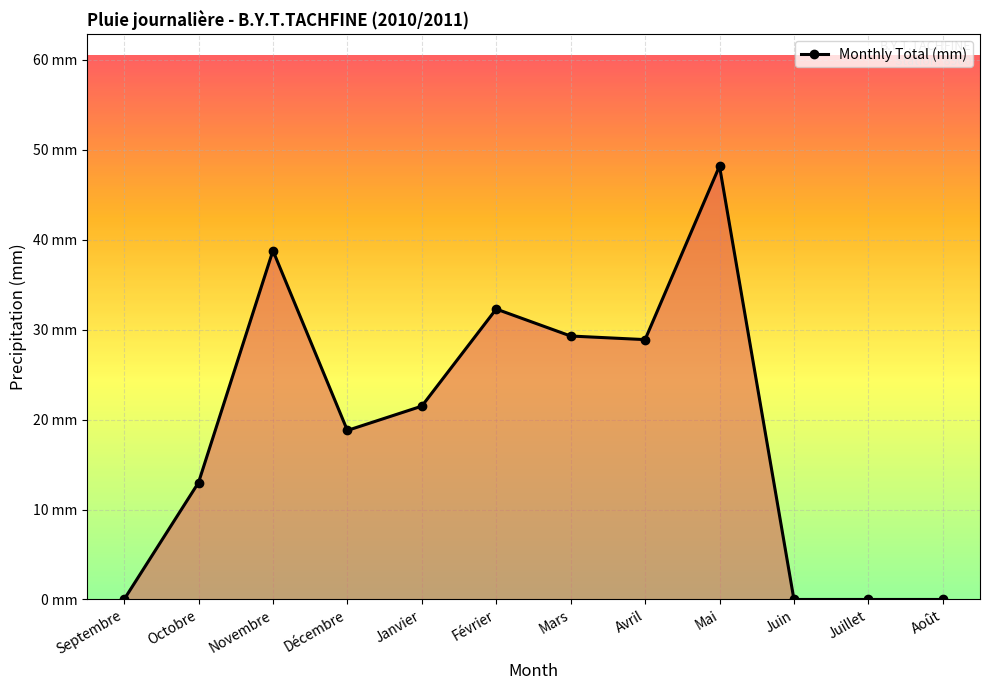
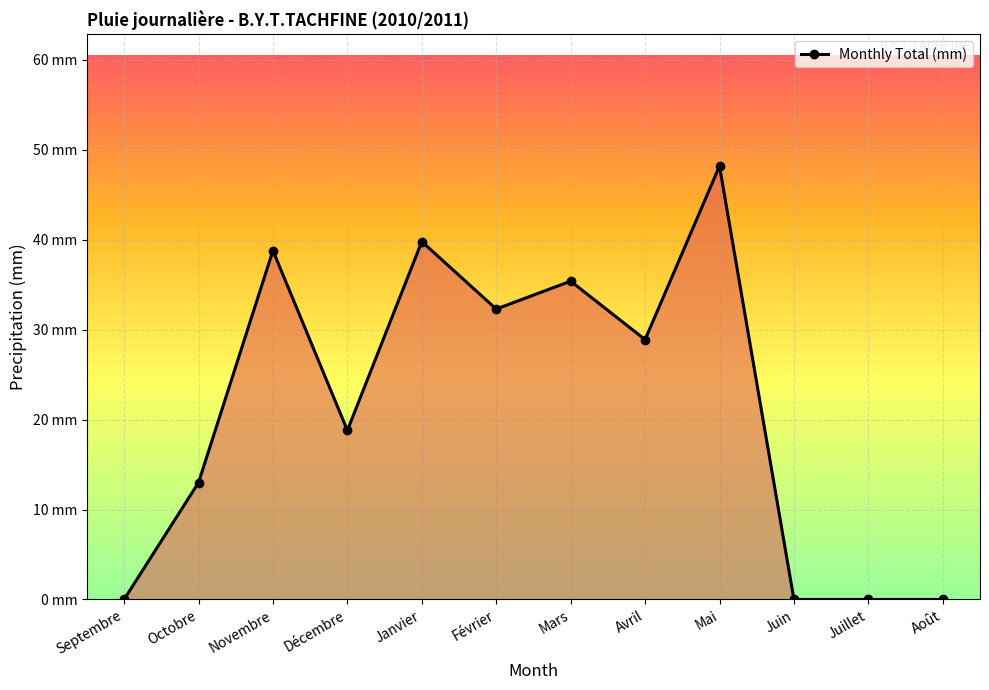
  {
    "Septembre": "0 mm",
    "Octobre": "13 mm",
    "Novembre": "39 mm",
    "Décembre": "19 mm",
-   "Janvier": "22 mm",
+   "Janvier": "40 mm",
    "Février": "32 mm",
-   "Mars": "29 mm",
+   "Mars": "35 mm",
    "Avril": "29 mm",
    "Mai": "48 mm",
    "Juin": "0 mm",
    "Juillet": "0 mm",
    "Août": "0 mm"
  }
